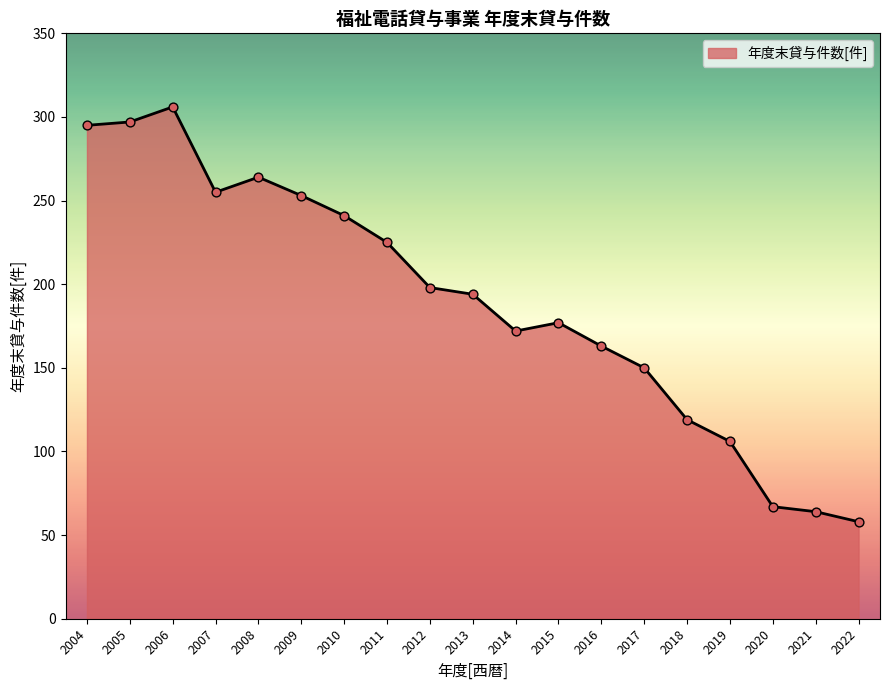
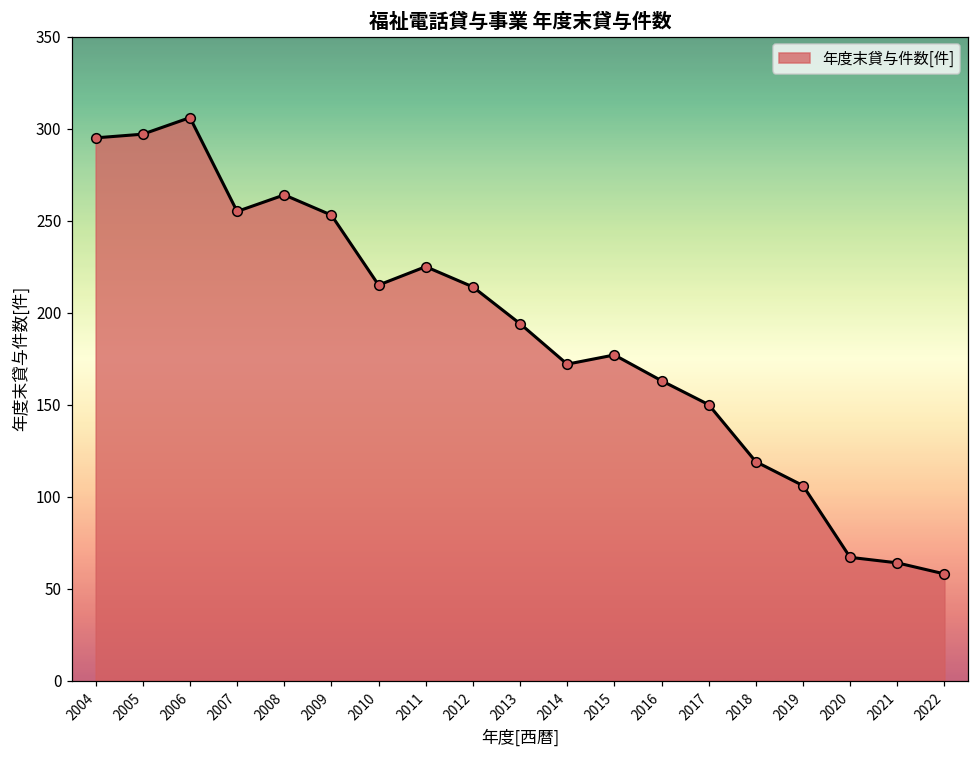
  {
    "2004": 295,
    "2005": 297,
    "2006": 306,
    "2007": 255,
    "2008": 264,
    "2009": 253,
-   "2010": 241,
+   "2010": 215,
    "2011": 225,
-   "2012": 198,
+   "2012": 214,
    "2013": 194,
    "2014": 172,
    "2015": 177,
    "2016": 163,
    "2017": 150,
    "2018": 119,
    "2019": 106,
    "2020": 67,
    "2021": 64,
    "2022": 58
  }
